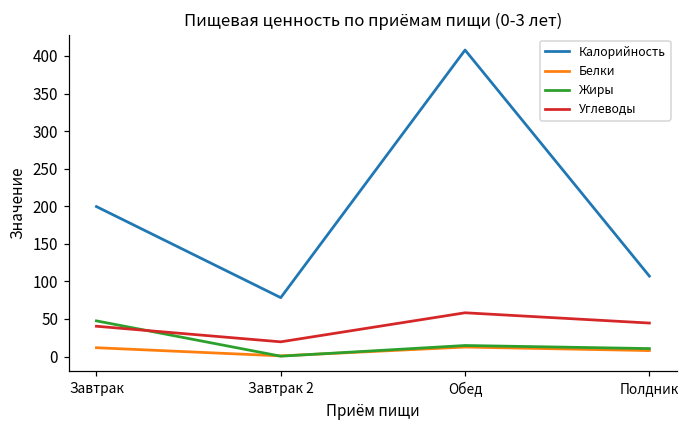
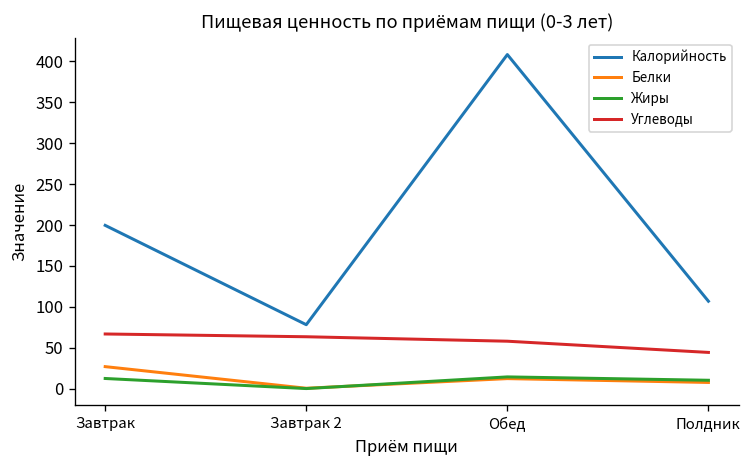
  {
    "Калорийность": {
      "Завтрак": 200,
      "Завтрак 2": 80,
      "Обед": 410,
      "Полдник": 110
    },
    "Белки": {
-     "Завтрак": 10
+     "Завтрак": 30
    },
    "Жиры": {
-     "Завтрак": 50
+     "Завтрак": 10
    },
    "Углеводы": {
-     "Завтрак": 40,
-     "Завтрак 2": 20,
+     "Завтрак": 70,
+     "Завтрак 2": 60,
      "Обед": 60,
      "Полдник": 40
    }
  }
